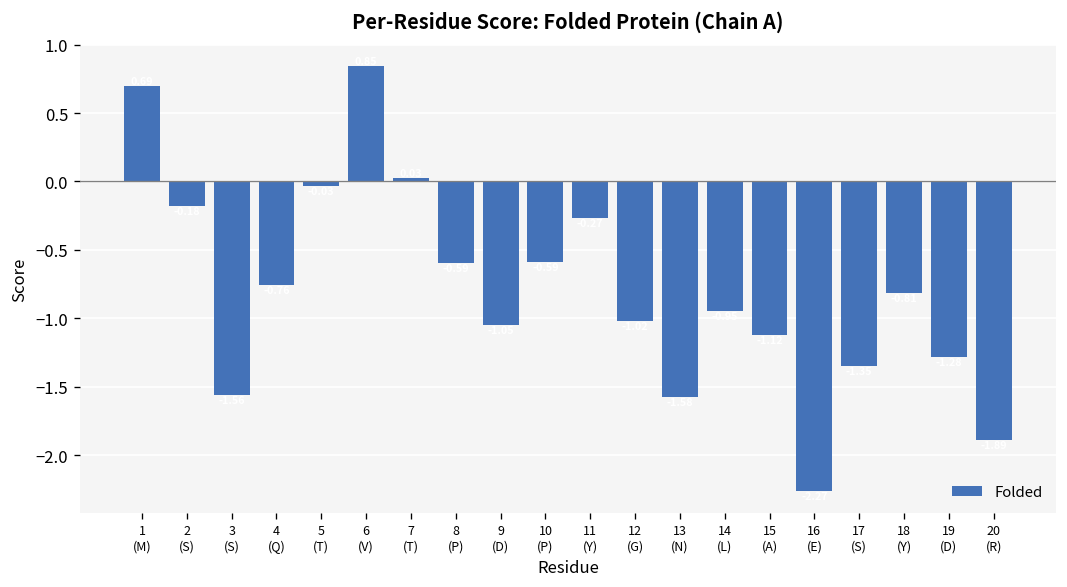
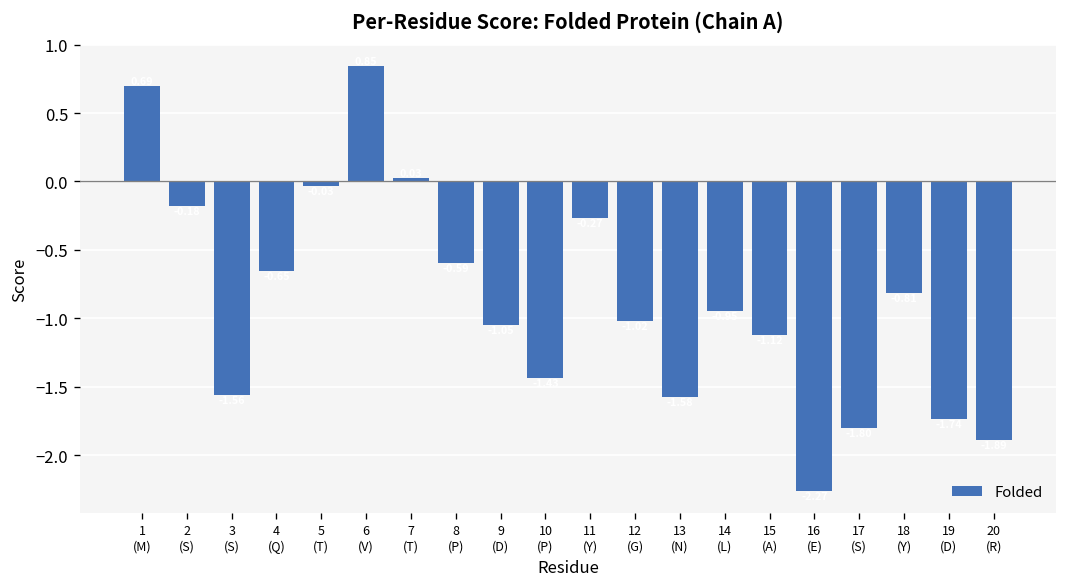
  {
    "1 (M)": 0.69,
    "2 (S)": -0.18,
    "3 (S)": -1.56,
-   "4 (Q)": -0.76,
+   "4 (Q)": -0.65,
    "5 (T)": -0.03,
    "6 (V)": 0.85,
    "7 (T)": 0.03,
    "8 (P)": -0.59,
    "9 (D)": -1.05,
-   "10 (P)": -0.59,
+   "10 (P)": -1.43,
    "11 (Y)": -0.27,
    "12 (G)": -1.02,
    "13 (N)": -1.58,
    "14 (L)": -0.95,
    "15 (A)": -1.12,
    "16 (E)": -2.27,
-   "17 (S)": -1.35,
+   "17 (S)": -1.80,
    "18 (Y)": -0.81,
-   "19 (D)": -1.28,
+   "19 (D)": -1.74,
    "20 (R)": -1.89
  }
